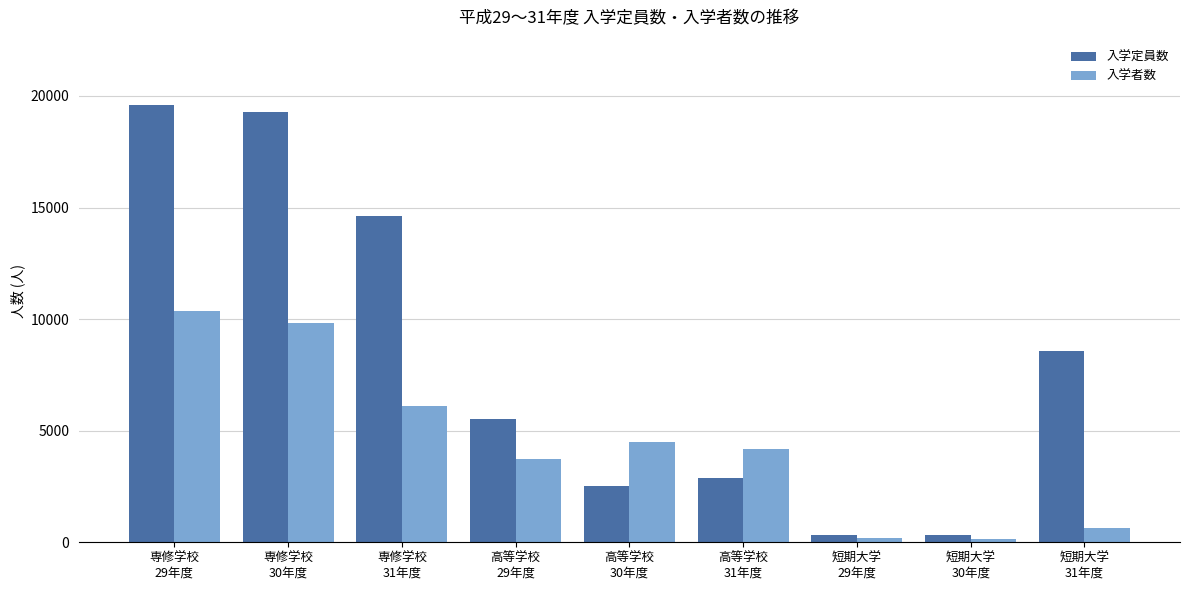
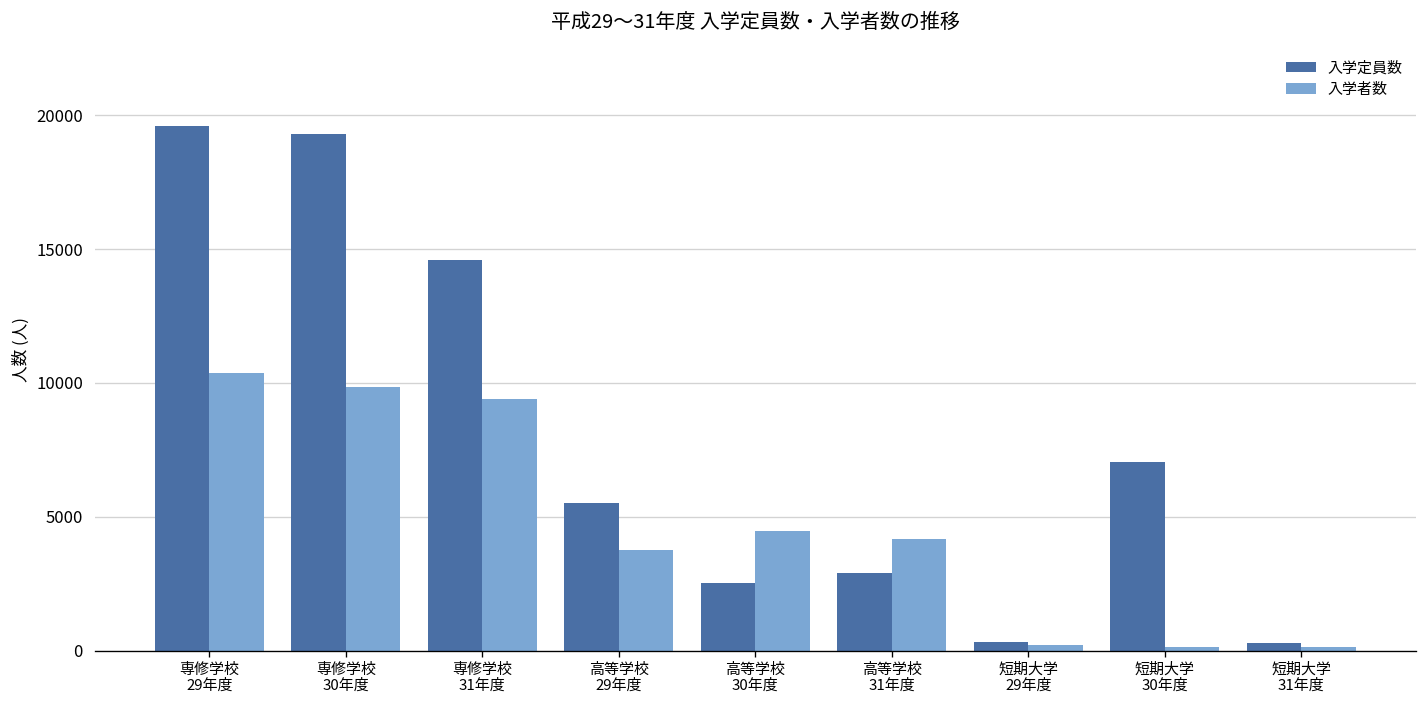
  {
    "入学定員数": {
      "専修学校 29年度": 19600,
      "専修学校 30年度": 19300,
      "専修学校 31年度": 14600,
      "高等学校 29年度": 5500,
      "高等学校 30年度": 2500,
      "高等学校 31年度": 2900,
      "短期大学 29年度": 300,
-     "短期大学 30年度": 300,
-     "短期大学 31年度": 8600
+     "短期大学 30年度": 7100,
+     "短期大学 31年度": 300
    },
    "入学者数": {
      "専修学校 29年度": 10400,
      "専修学校 30年度": 9800,
-     "専修学校 31年度": 6100,
+     "専修学校 31年度": 9400,
      "高等学校 29年度": 3800,
      "高等学校 30年度": 4500,
      "高等学校 31年度": 4200,
      "短期大学 29年度": 200,
      "短期大学 30年度": 100,
-     "短期大学 31年度": 600
+     "短期大学 31年度": 100
    }
  }
